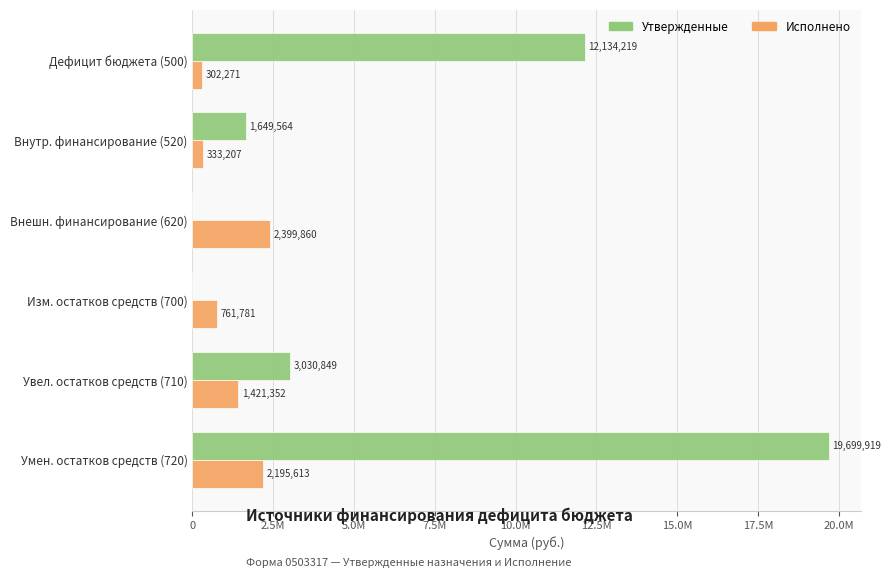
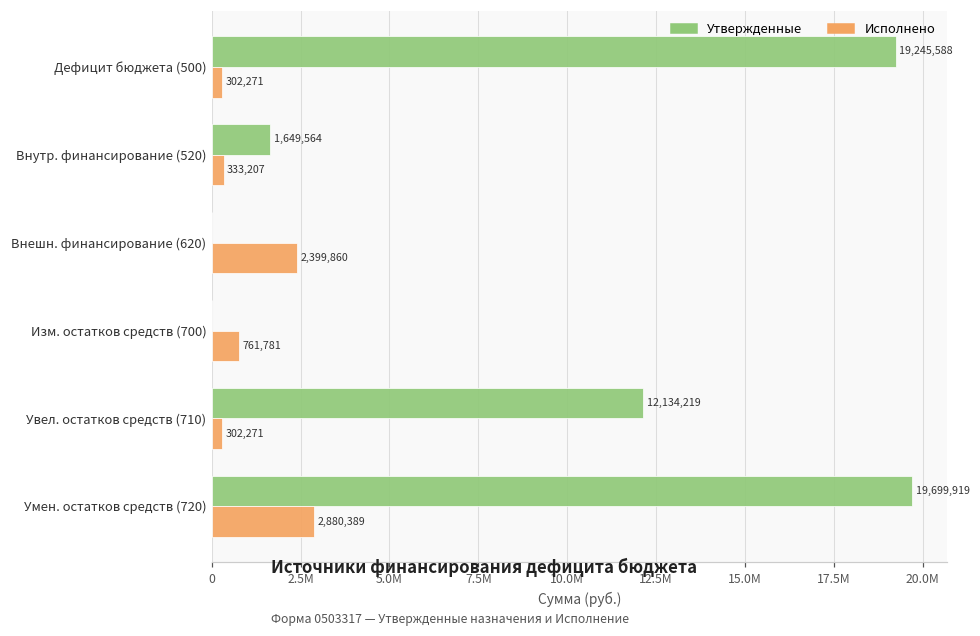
  {
    "Утвержденные": {
-     "Дефицит бюджета (500)": "12,134,219",
+     "Дефицит бюджета (500)": "19,245,588",
      "Внутр. финансирование (520)": "1,649,564",
-     "Увел. остатков средств (710)": "3,030,849",
+     "Увел. остатков средств (710)": "12,134,219",
      "Умен. остатков средств (720)": "19,699,919"
    },
    "Исполнено": {
      "Дефицит бюджета (500)": "302,271",
      "Внутр. финансирование (520)": "333,207",
      "Внешн. финансирование (620)": "2,399,860",
      "Изм. остатков средств (700)": "761,781",
-     "Увел. остатков средств (710)": "1,421,352",
-     "Умен. остатков средств (720)": "2,195,613"
+     "Увел. остатков средств (710)": "302,271",
+     "Умен. остатков средств (720)": "2,880,389"
    }
  }
